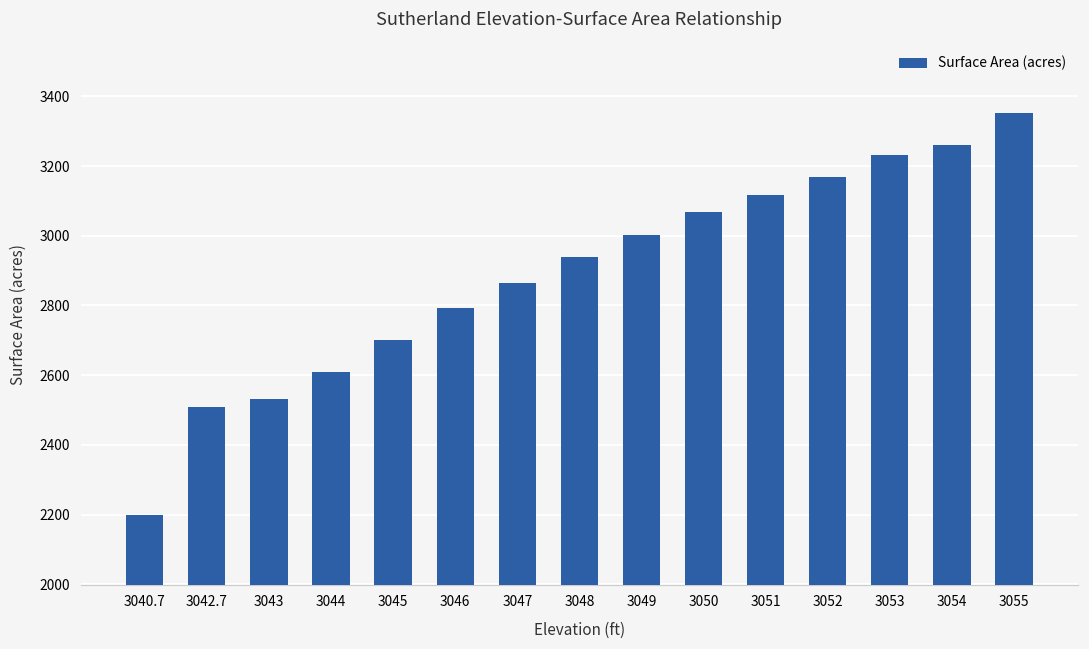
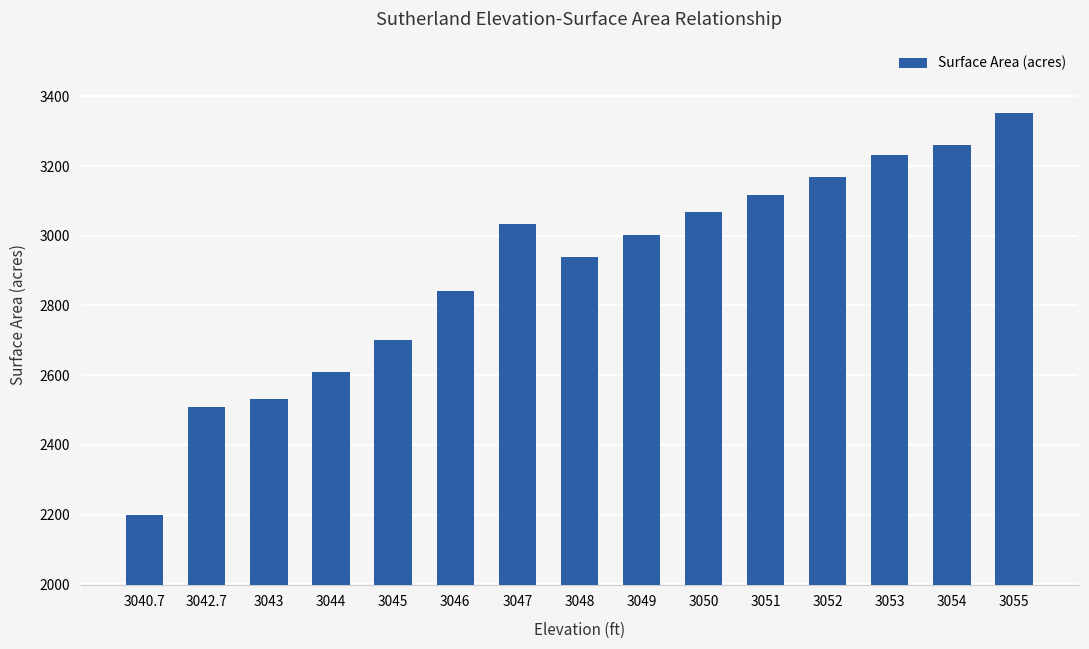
  {
    "3040.7": 2200,
    "3042.7": 2510,
    "3043": 2530,
    "3044": 2610,
    "3045": 2700,
-   "3046": 2790,
-   "3047": 2870,
+   "3046": 2840,
+   "3047": 3030,
    "3048": 2940,
    "3049": 3000,
    "3050": 3070,
    "3051": 3120,
    "3052": 3170,
    "3053": 3230,
    "3054": 3260,
    "3055": 3350
  }
